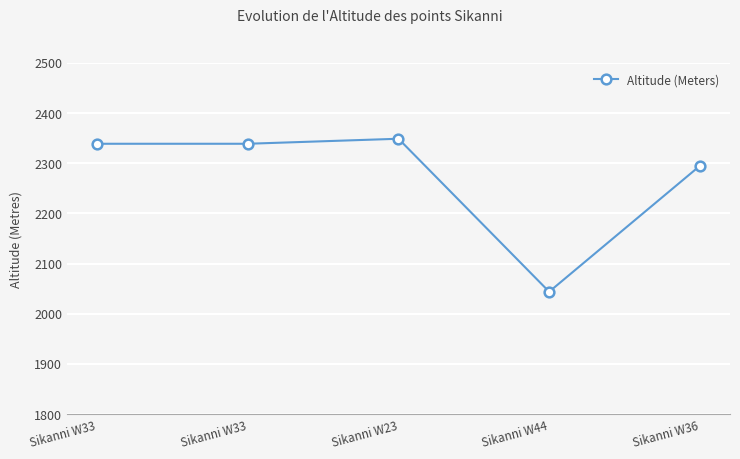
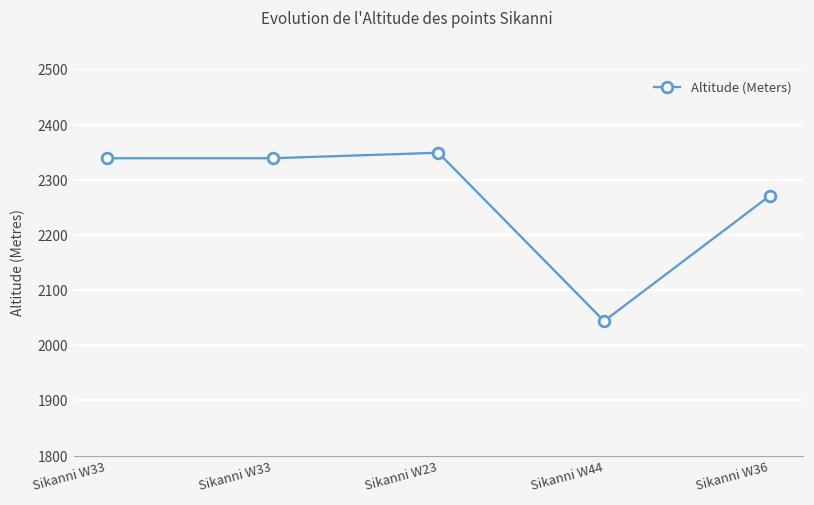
  {
    "Sikanni W23": 2350,
    "Sikanni W44": 2040,
-   "Sikanni W36": 2300
+   "Sikanni W36": 2270
  }
